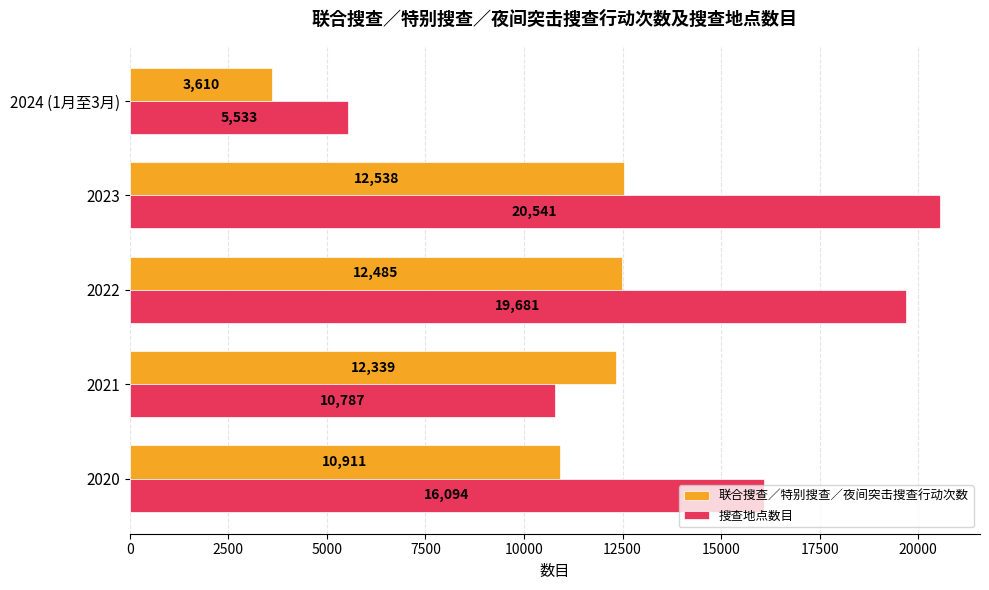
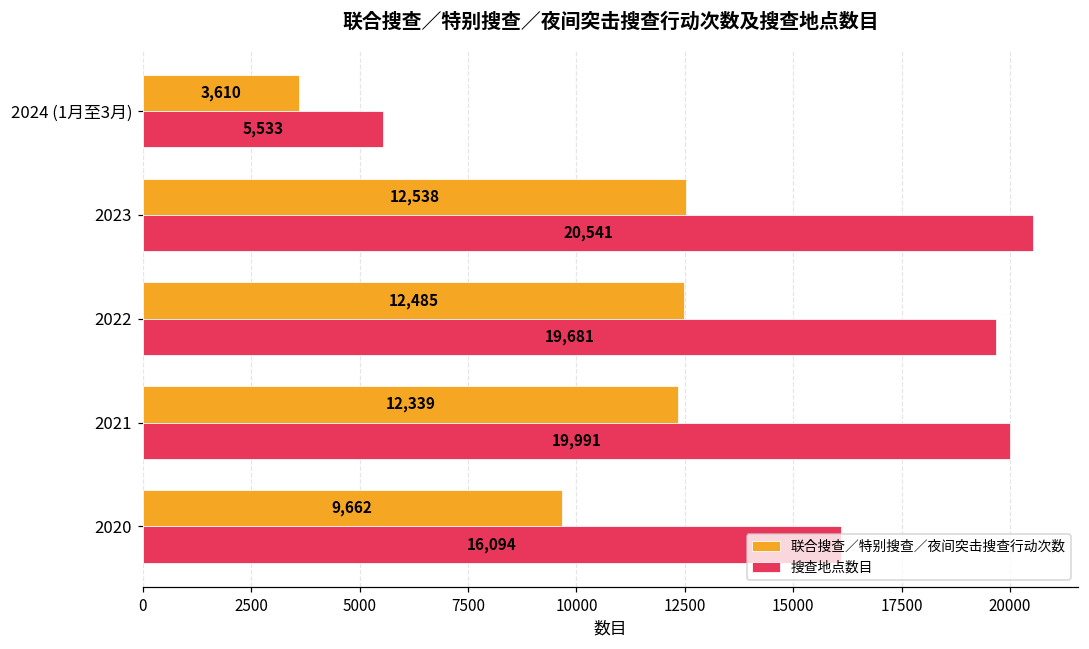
  {
    "联合搜查／特别搜查／夜间突击搜查行动次数": {
      "2024 (1月至3月)": "3,610",
      "2023": "12,538",
      "2022": "12,485",
      "2021": "12,339",
-     "2020": "10,911"
+     "2020": "9,662"
    },
    "搜查地点数目": {
      "2024 (1月至3月)": "5,533",
      "2023": "20,541",
      "2022": "19,681",
-     "2021": "10,787"
+     "2021": "19,991"
    }
  }
